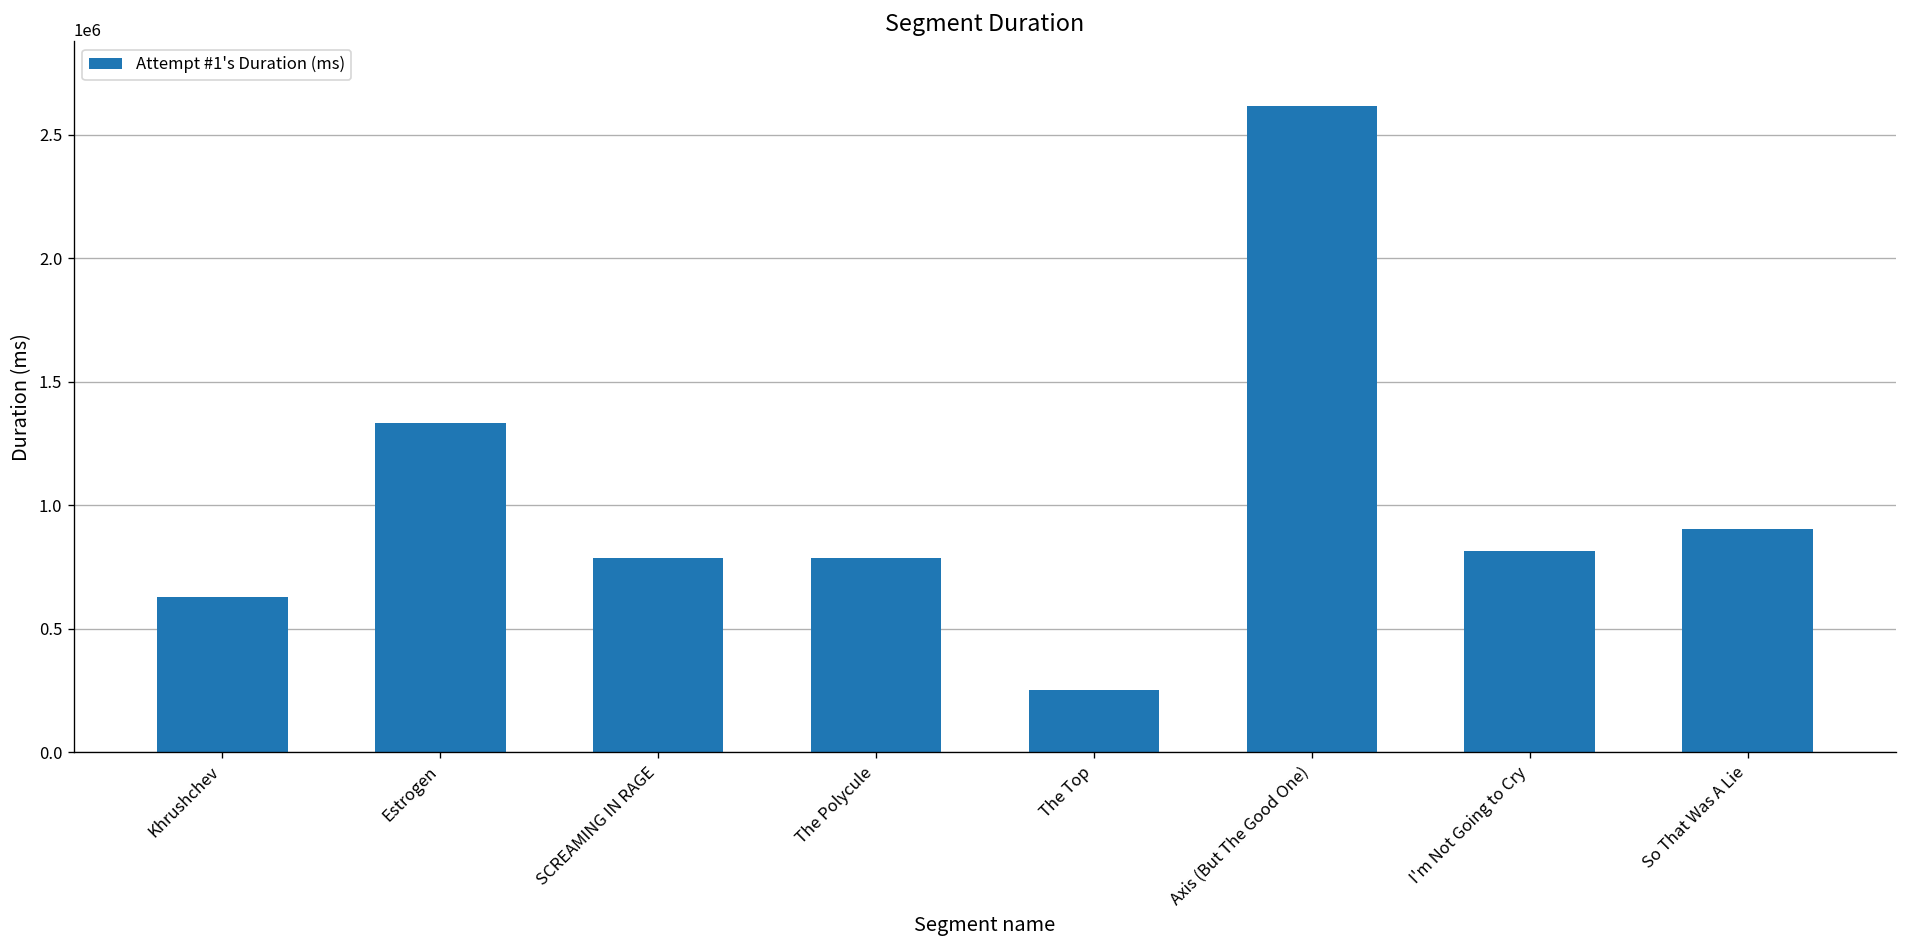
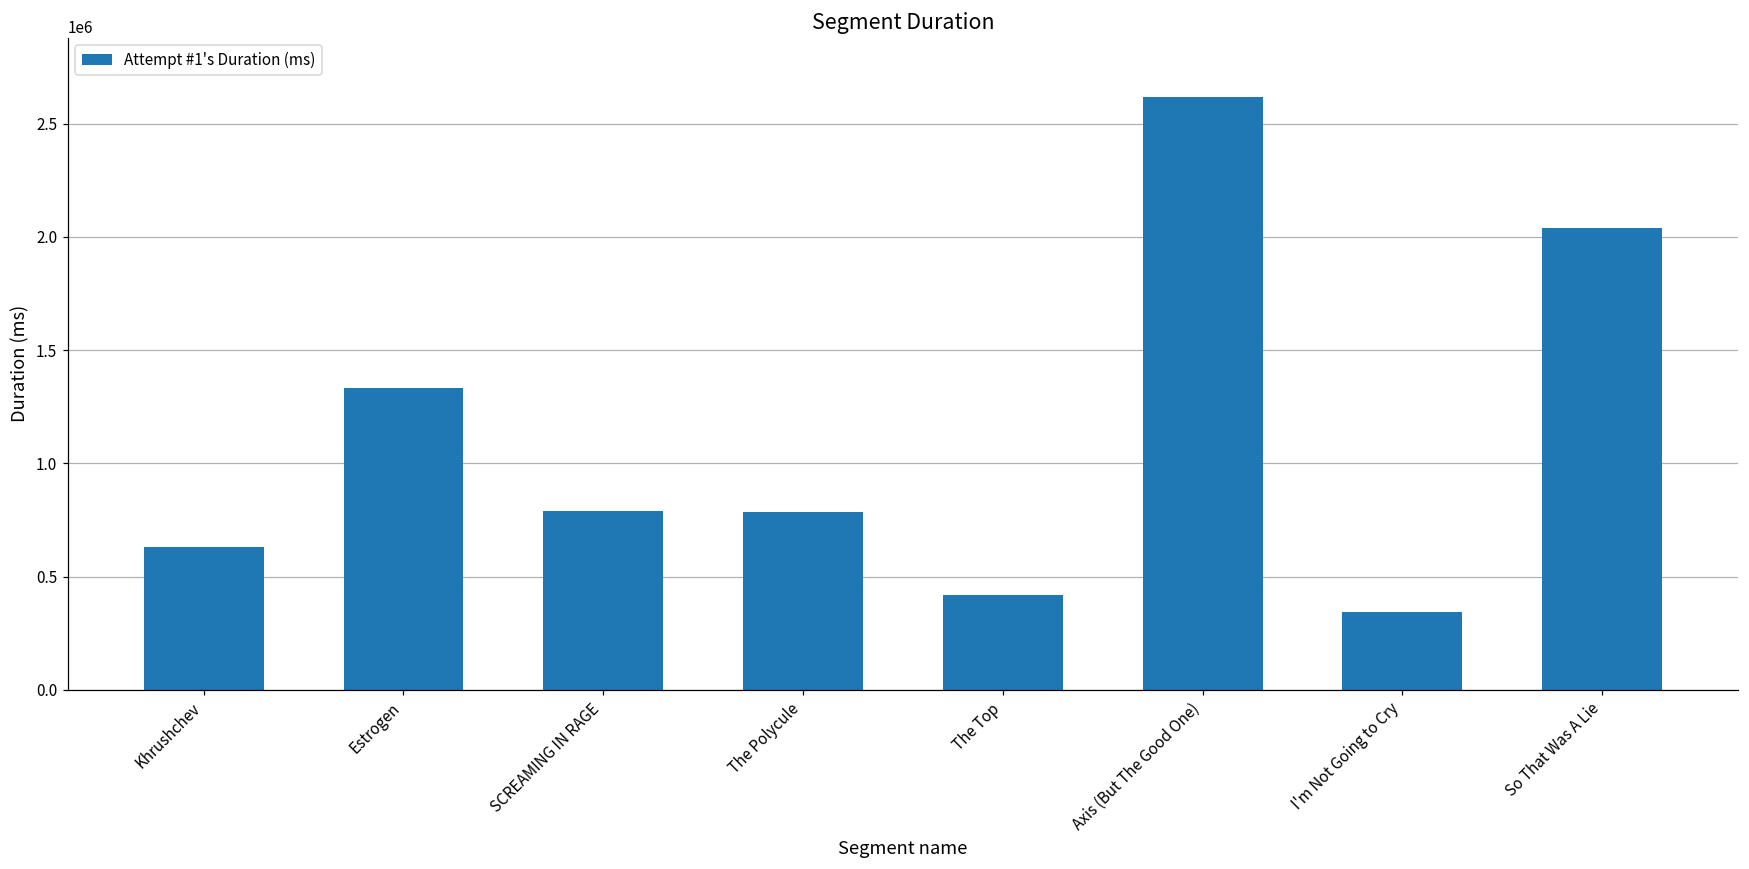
  {
    "Khrushchev": 630000,
    "Estrogen": 1330000,
    "SCREAMING IN RAGE": 790000,
    "The Polycule": 790000,
-   "The Top": 250000,
+   "The Top": 420000,
    "Axis (But The Good One)": 2620000,
-   "I'm Not Going to Cry": 820000,
-   "So That Was A Lie": 910000
+   "I'm Not Going to Cry": 340000,
+   "So That Was A Lie": 2040000
  }
